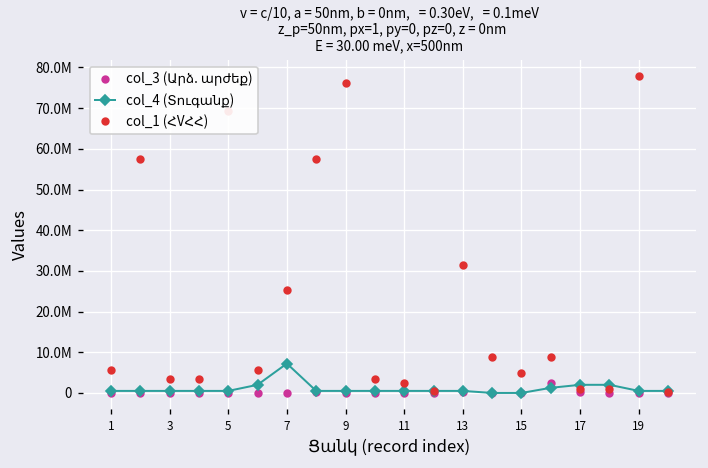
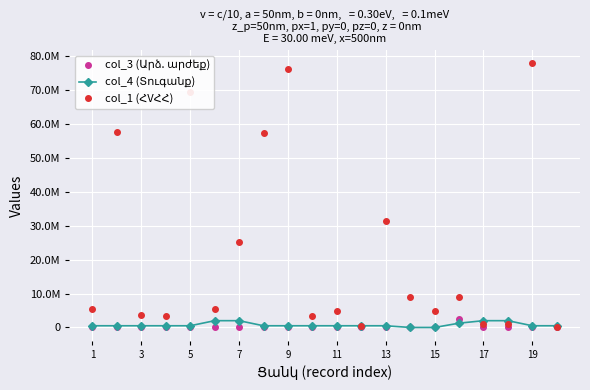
  {
    "col_3 (Արձ. արժեք)": {
      "7": 0,
      "17": 0
    },
    "col_4 (Տուգանք)": {
-     "7": 7000000,
+     "7": 2000000,
      "17": 2000000
    },
    "col_1 (ՀVՀՀ)": {
      "1": 6000000,
      "3": 4000000,
      "7": 25000000,
      "9": 76000000,
-     "11": 2000000,
+     "11": 5000000,
      "13": 32000000,
      "15": 5000000,
      "17": 1000000,
      "19": 78000000
    }
  }
